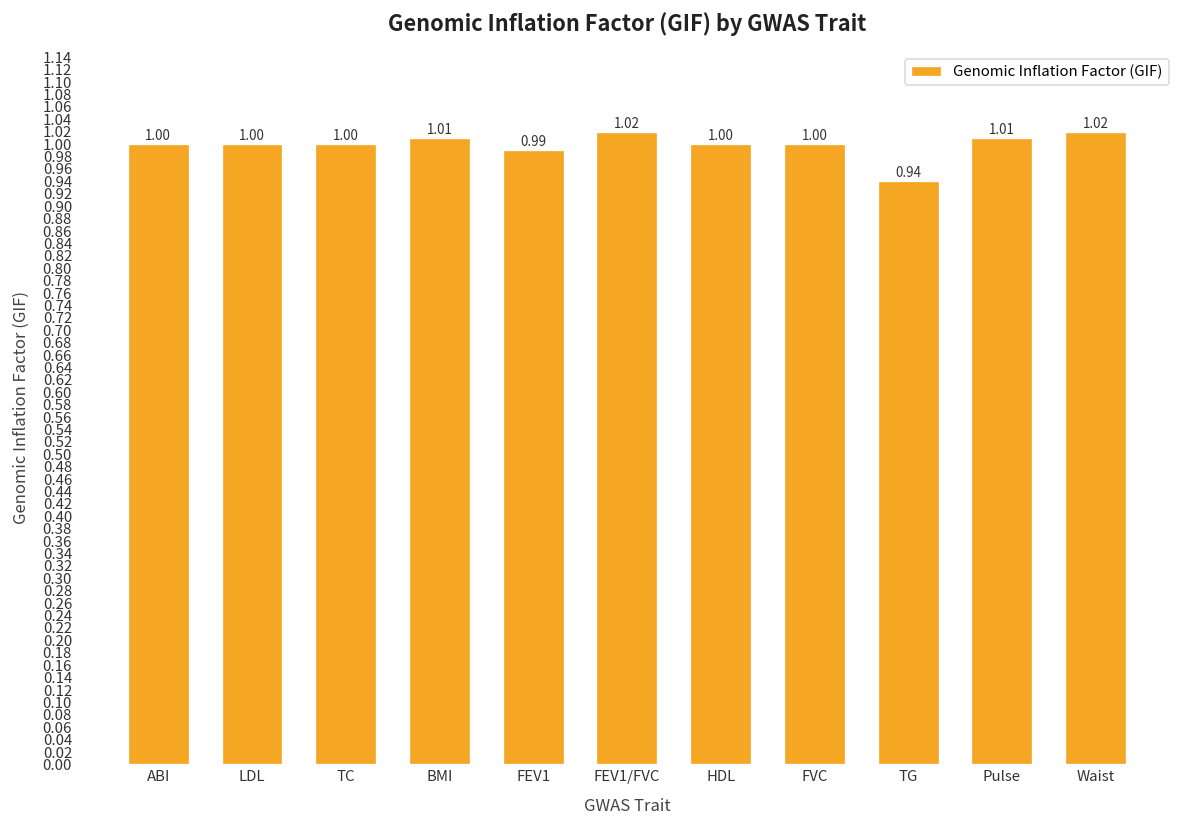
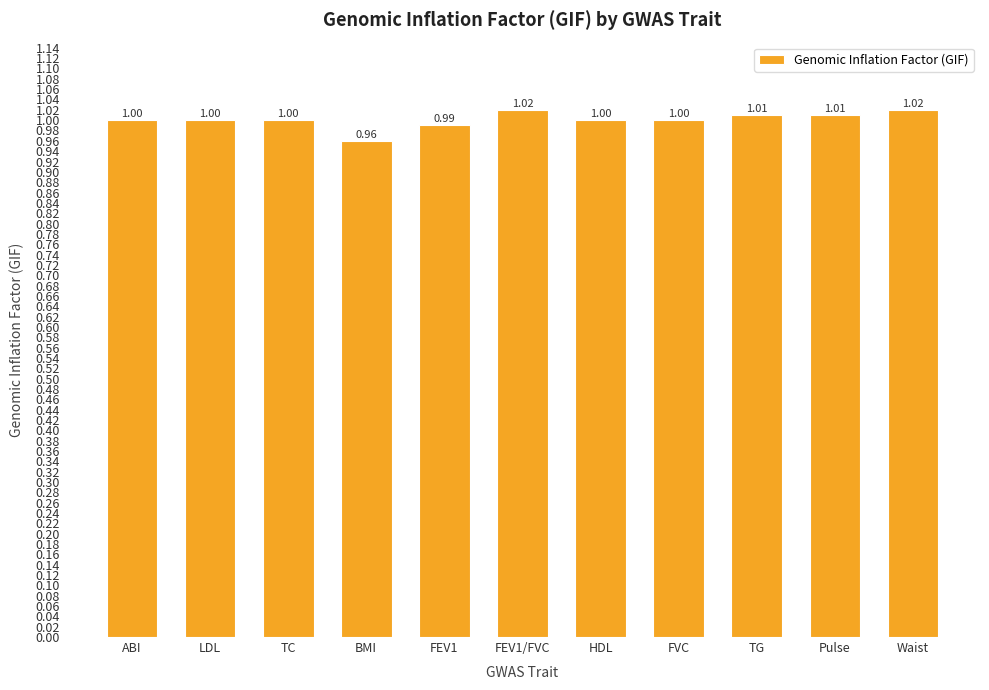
  {
    "ABI": 1.00,
    "LDL": 1.00,
    "TC": 1.00,
-   "BMI": 1.01,
+   "BMI": 0.96,
    "FEV1": 0.99,
    "FEV1/FVC": 1.02,
    "HDL": 1.00,
    "FVC": 1.00,
-   "TG": 0.94,
+   "TG": 1.01,
    "Pulse": 1.01,
    "Waist": 1.02
  }
